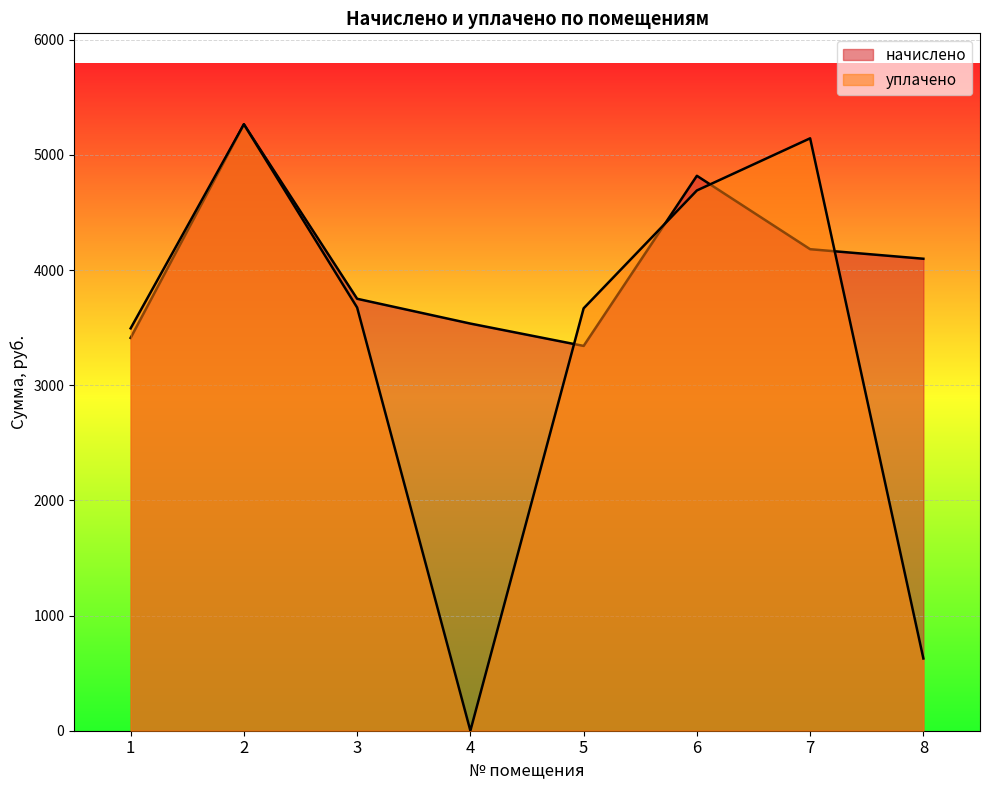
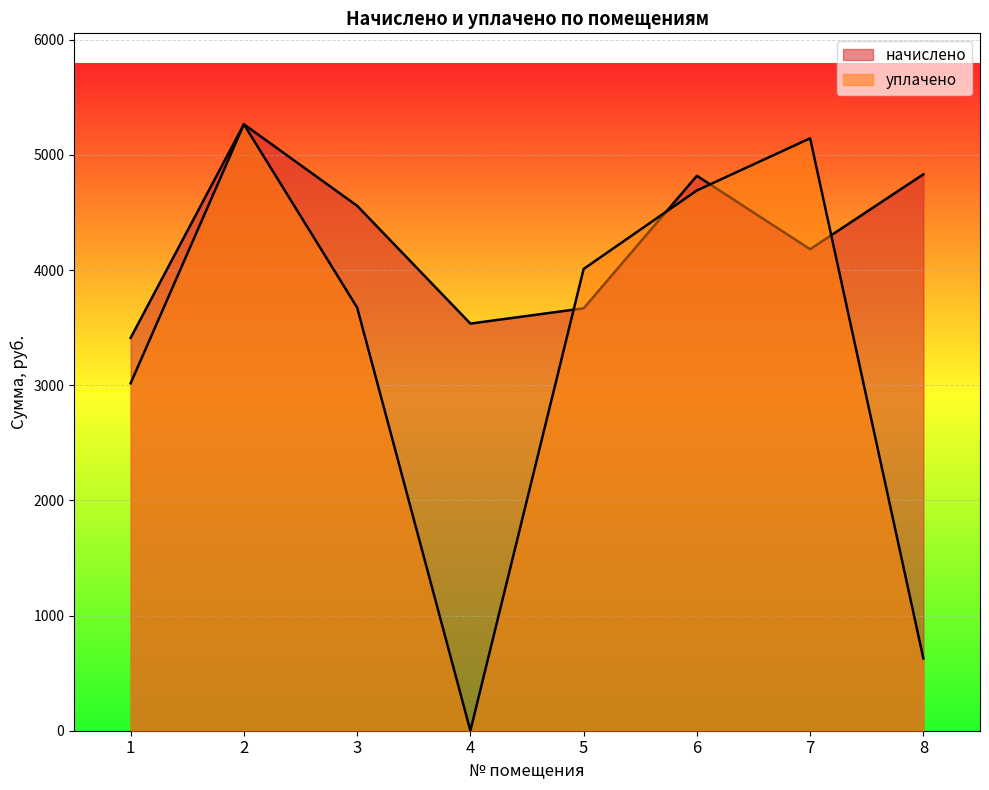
  {
    "начислено": {
      "1": 3410,
-     "3": 3750,
+     "3": 4560,
      "4": 3540,
-     "5": 3340,
+     "5": 3670,
      "6": 4820,
      "7": 4180,
-     "8": 4100
+     "8": 4830
    },
    "уплачено": {
-     "1": 3490,
+     "1": 3020,
      "3": 3670,
      "4": 0,
-     "5": 3670,
+     "5": 4010,
      "6": 4690,
      "7": 5140,
      "8": 630
    }
  }
